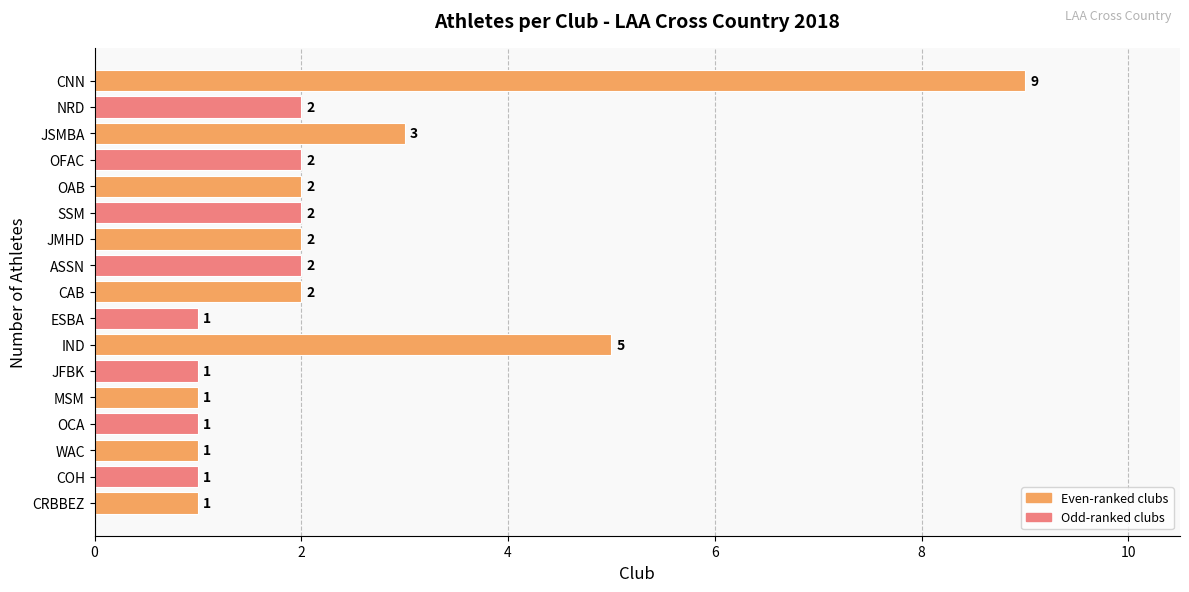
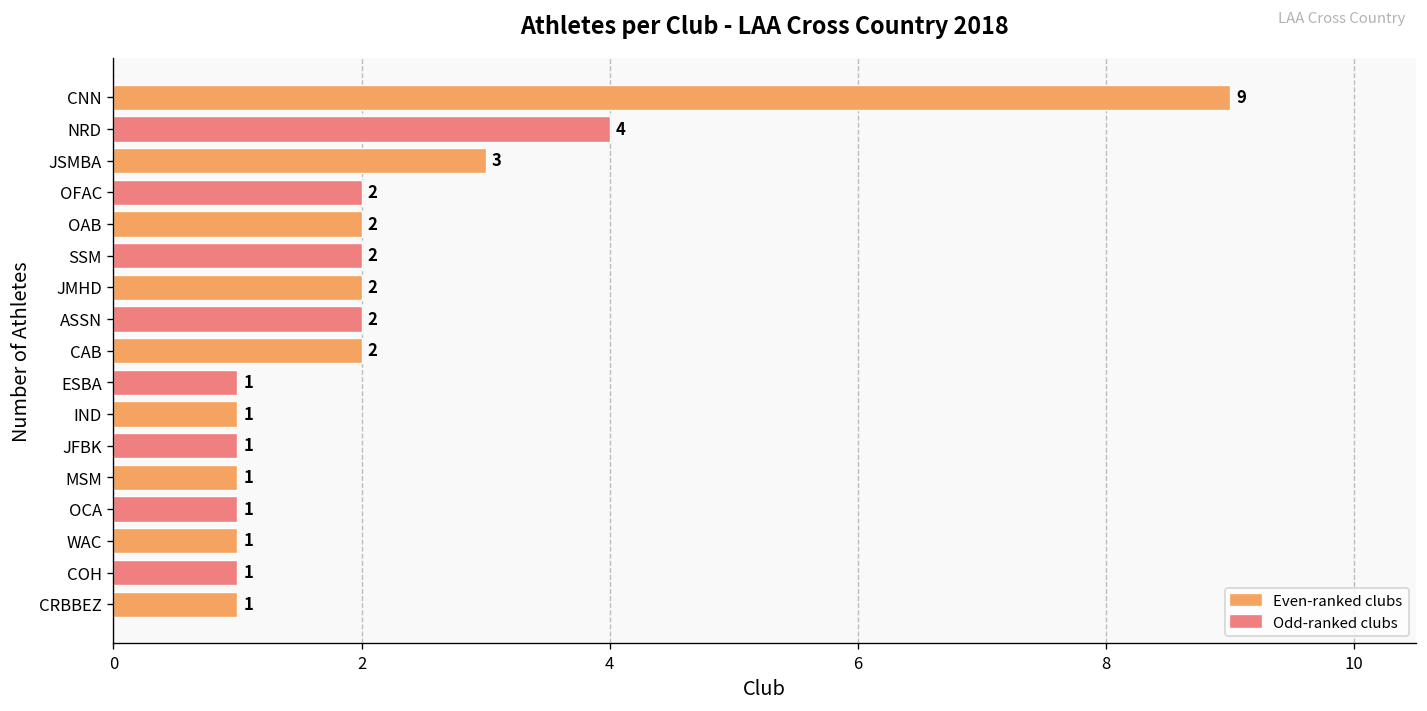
  {
    "CNN": 9,
-   "NRD": 2,
+   "NRD": 4,
    "JSMBA": 3,
    "OFAC": 2,
    "OAB": 2,
    "SSM": 2,
    "JMHD": 2,
    "ASSN": 2,
    "CAB": 2,
    "ESBA": 1,
-   "IND": 5,
+   "IND": 1,
    "JFBK": 1,
    "MSM": 1,
    "OCA": 1,
    "WAC": 1,
    "COH": 1,
    "CRBBEZ": 1
  }
